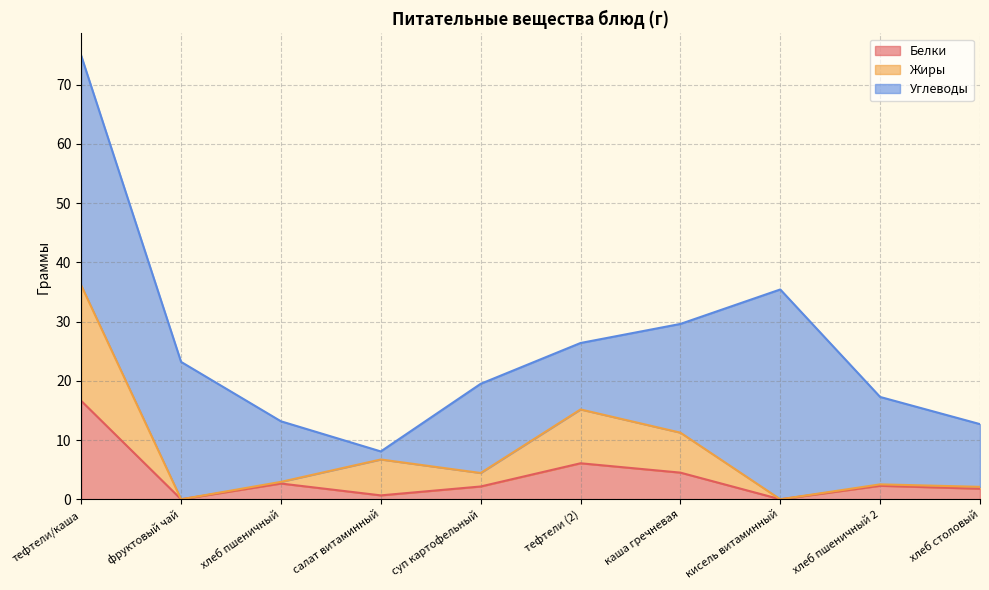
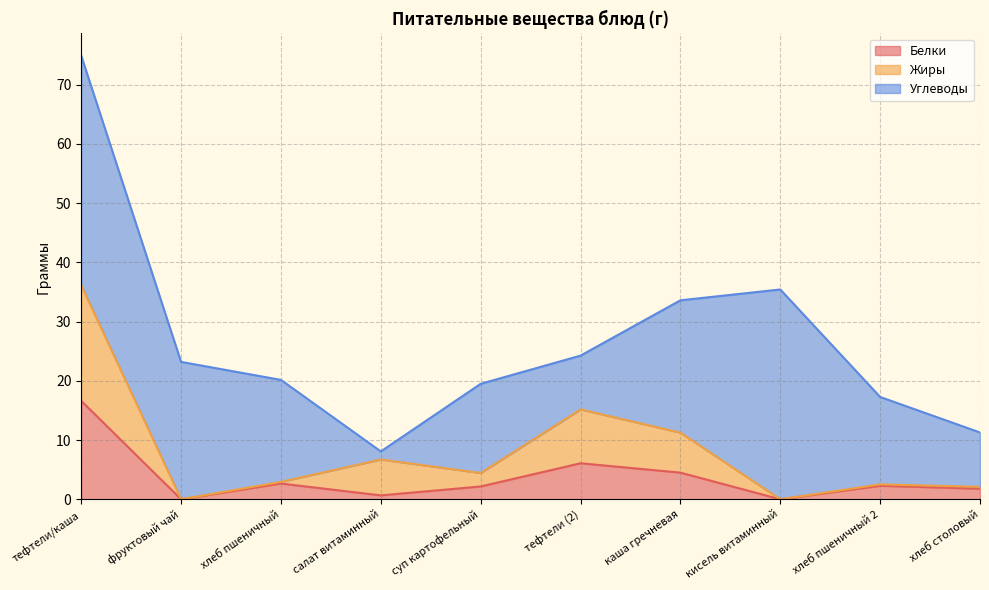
  {
    "Белки": {
      "тефтели/каша": 17,
      "салат витаминный": 1,
      "суп картофельный": 2,
      "тефтели (2)": 6,
      "каша гречневая": 5
    },
    "Жиры": {
      "тефтели/каша": 20,
      "салат витаминный": 6,
      "суп картофельный": 2,
      "тефтели (2)": 9,
      "каша гречневая": 7
    },
    "Углеводы": {
      "тефтели/каша": 39,
      "фруктовый чай": 23,
-     "хлеб пшеничный": 10,
+     "хлеб пшеничный": 17,
      "салат витаминный": 1,
      "суп картофельный": 15,
-     "тефтели (2)": 11,
-     "каша гречневая": 18,
+     "тефтели (2)": 9,
+     "каша гречневая": 22,
      "кисель витаминный": 35,
      "хлеб пшеничный 2": 15,
-     "хлеб столовый": 11
+     "хлеб столовый": 9
    }
  }
